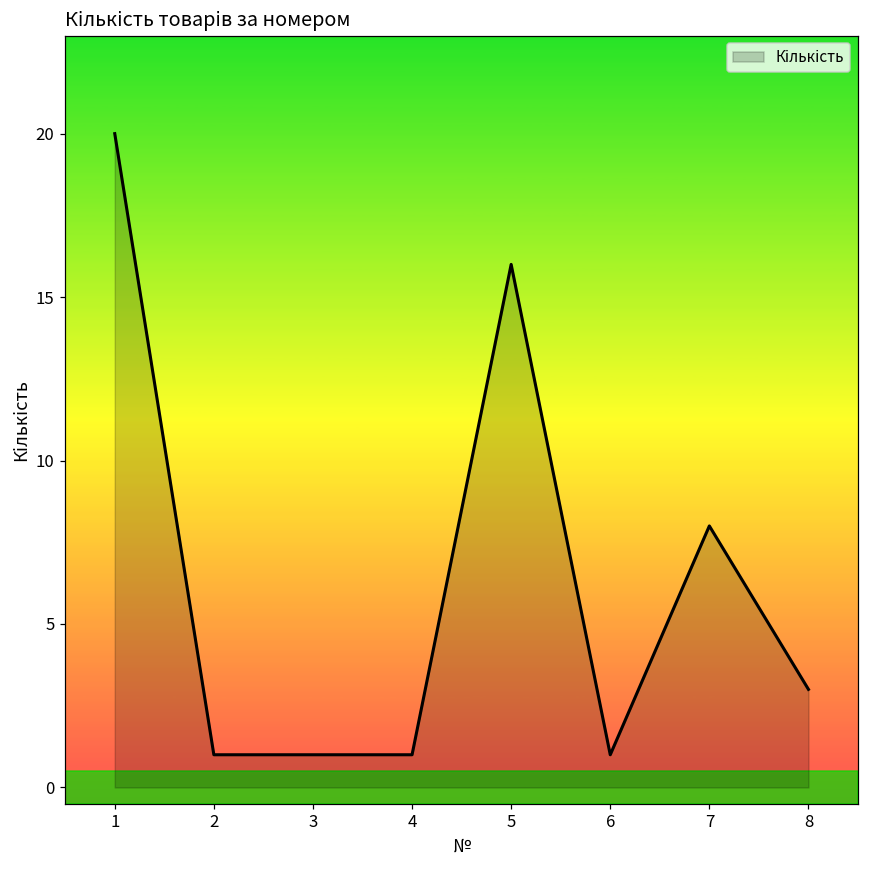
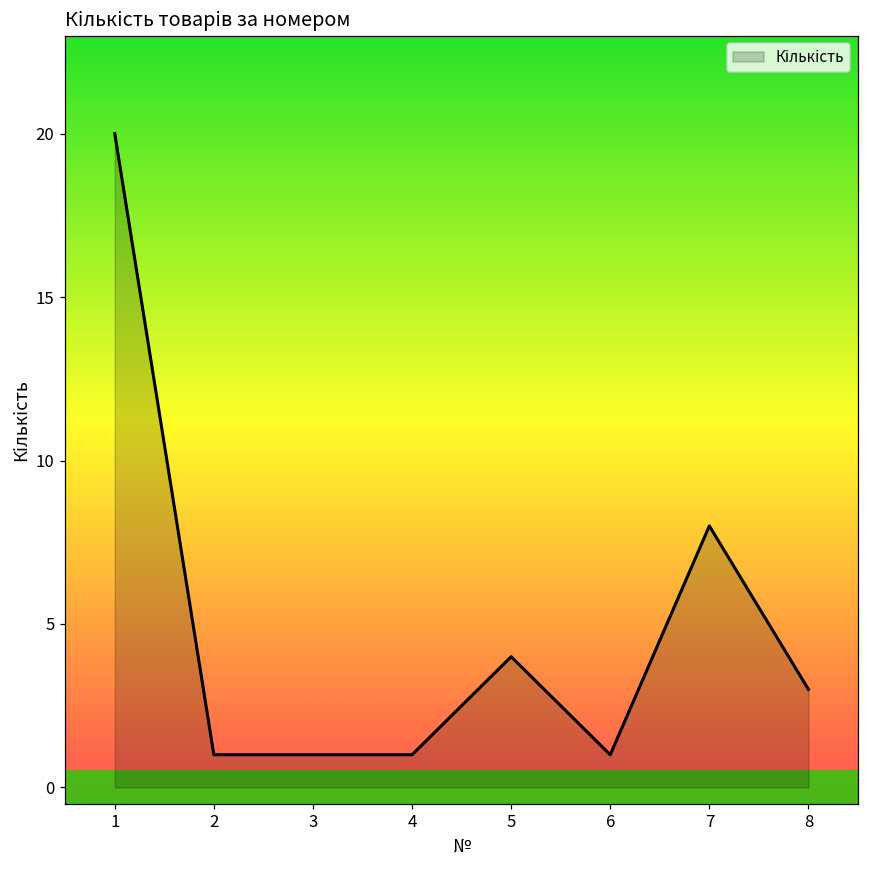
  {
    "1": 20,
    "2": 1,
    "3": 1,
    "4": 1,
-   "5": 16,
+   "5": 4,
    "6": 1,
    "7": 8,
    "8": 3
  }
